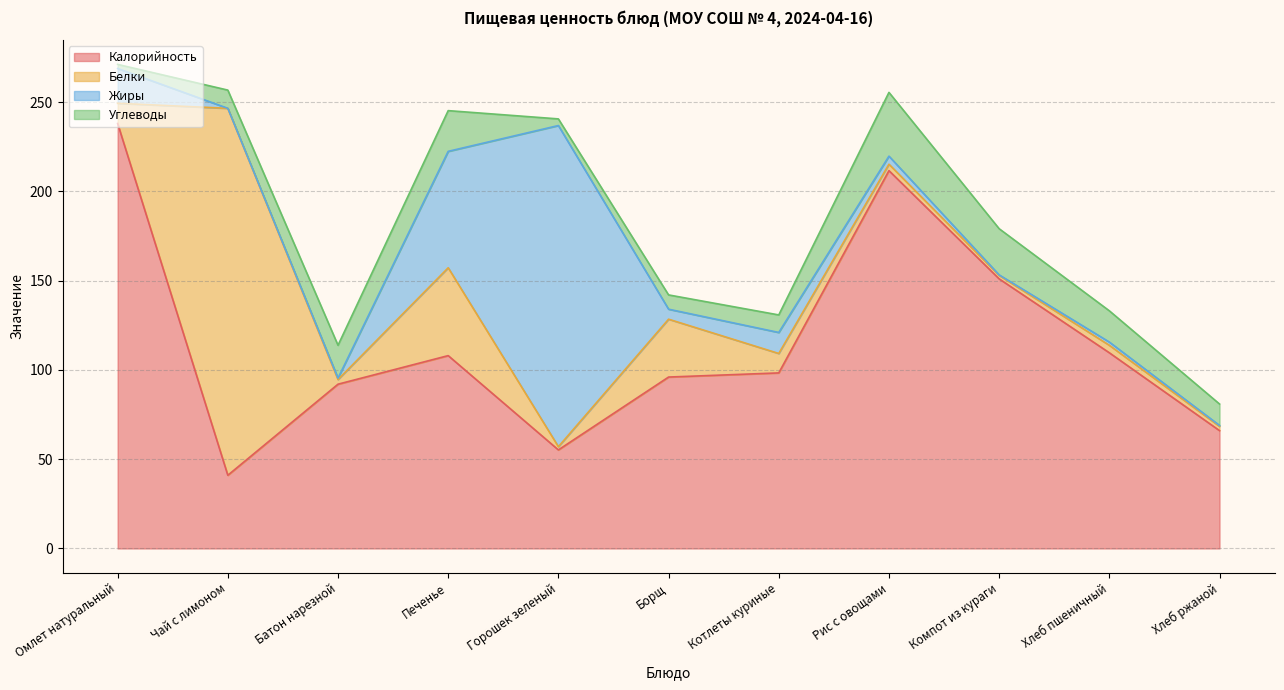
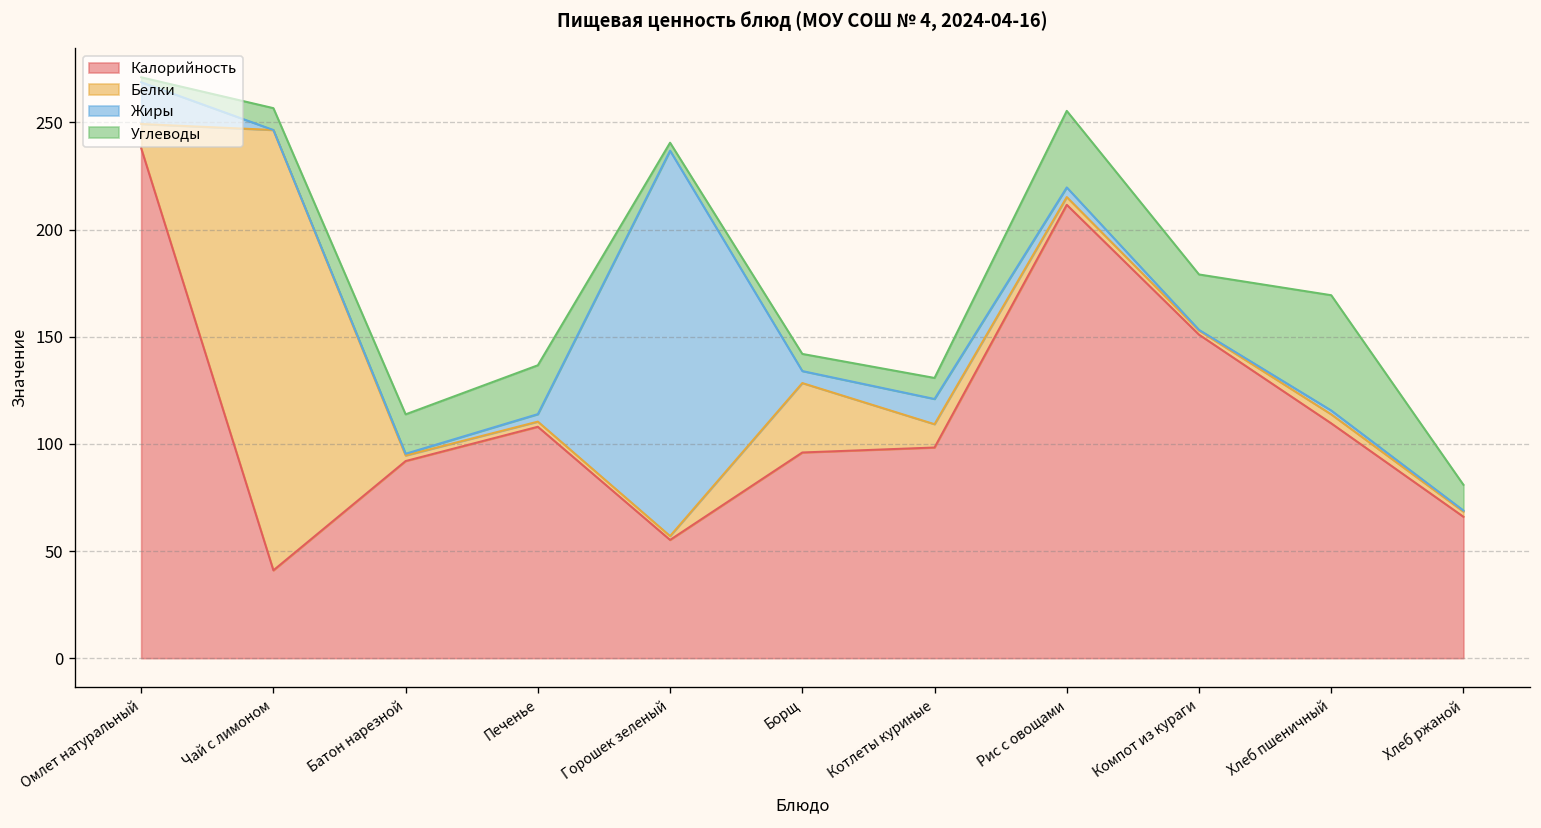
  {
    "Калорийность": {
      "Чай с лимоном": 41,
      "Батон нарезной": 92,
      "Печенье": 108,
      "Горошек зеленый": 55,
      "Борщ": 96,
      "Котлеты куриные": 98,
      "Рис с овощами": 212,
      "Компот из кураги": 151,
      "Хлеб пшеничный": 110,
      "Хлеб ржаной": 66
    },
    "Белки": {
-     "Печенье": 49,
+     "Печенье": 2,
      "Горошек зеленый": 2,
      "Борщ": 32,
      "Котлеты куриные": 11,
      "Рис с овощами": 4,
      "Хлеб пшеничный": 4
    },
    "Жиры": {
-     "Печенье": 65,
+     "Печенье": 4,
      "Горошек зеленый": 180,
      "Борщ": 6,
      "Котлеты куриные": 12,
      "Рис с овощами": 5,
      "Хлеб пшеничный": 2
    },
    "Углеводы": {
      "Чай с лимоном": 10,
      "Батон нарезной": 18,
      "Печенье": 23,
      "Горошек зеленый": 4,
      "Борщ": 8,
      "Котлеты куриные": 10,
      "Рис с овощами": 36,
      "Компот из кураги": 26,
-     "Хлеб пшеничный": 18,
+     "Хлеб пшеничный": 54,
      "Хлеб ржаной": 12
    }
  }
